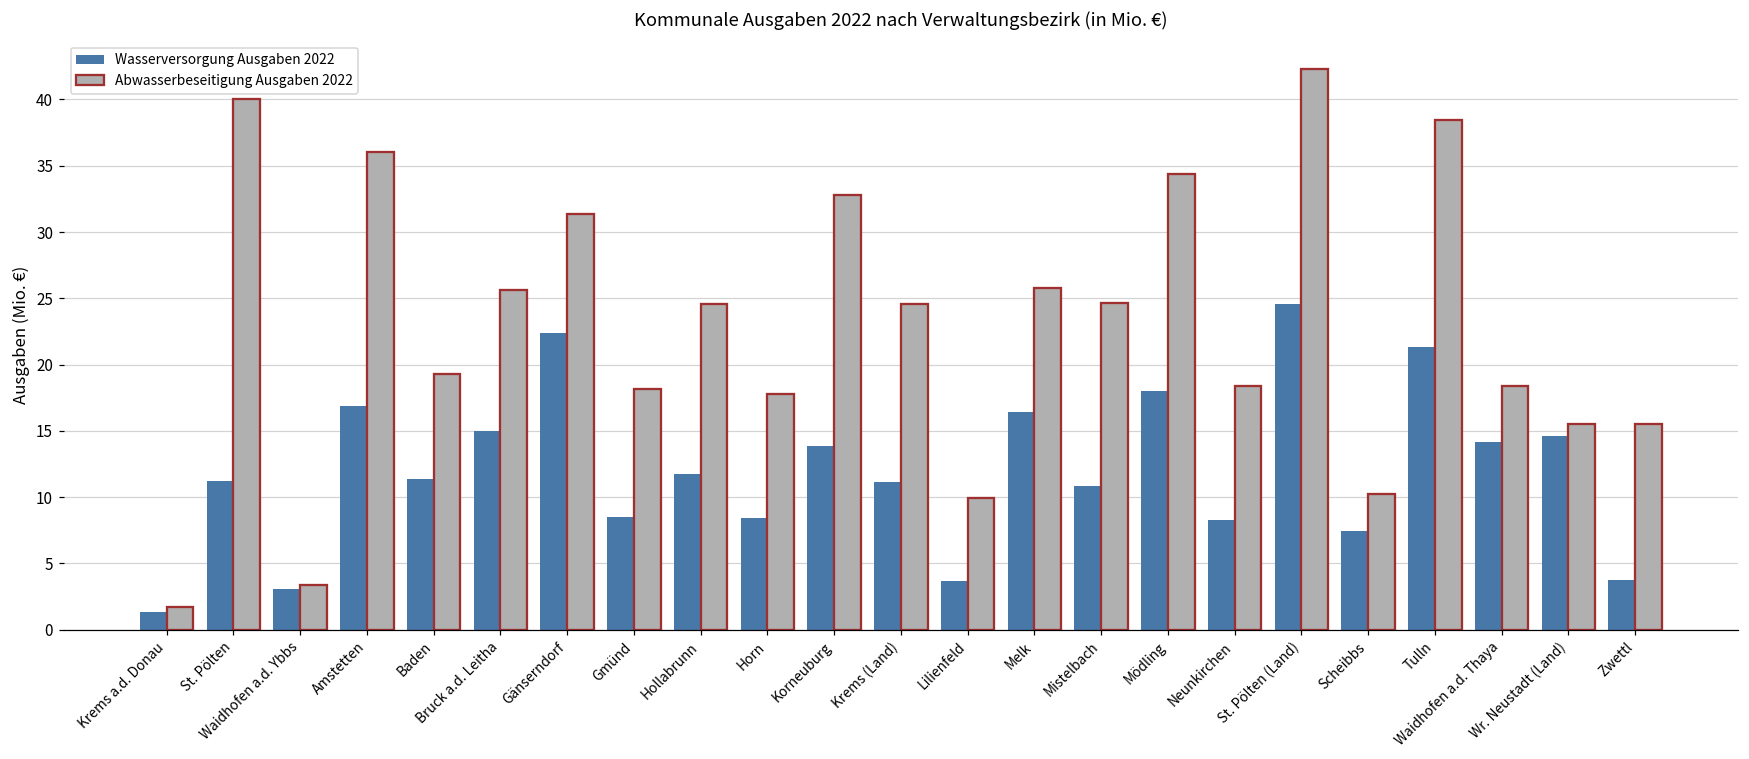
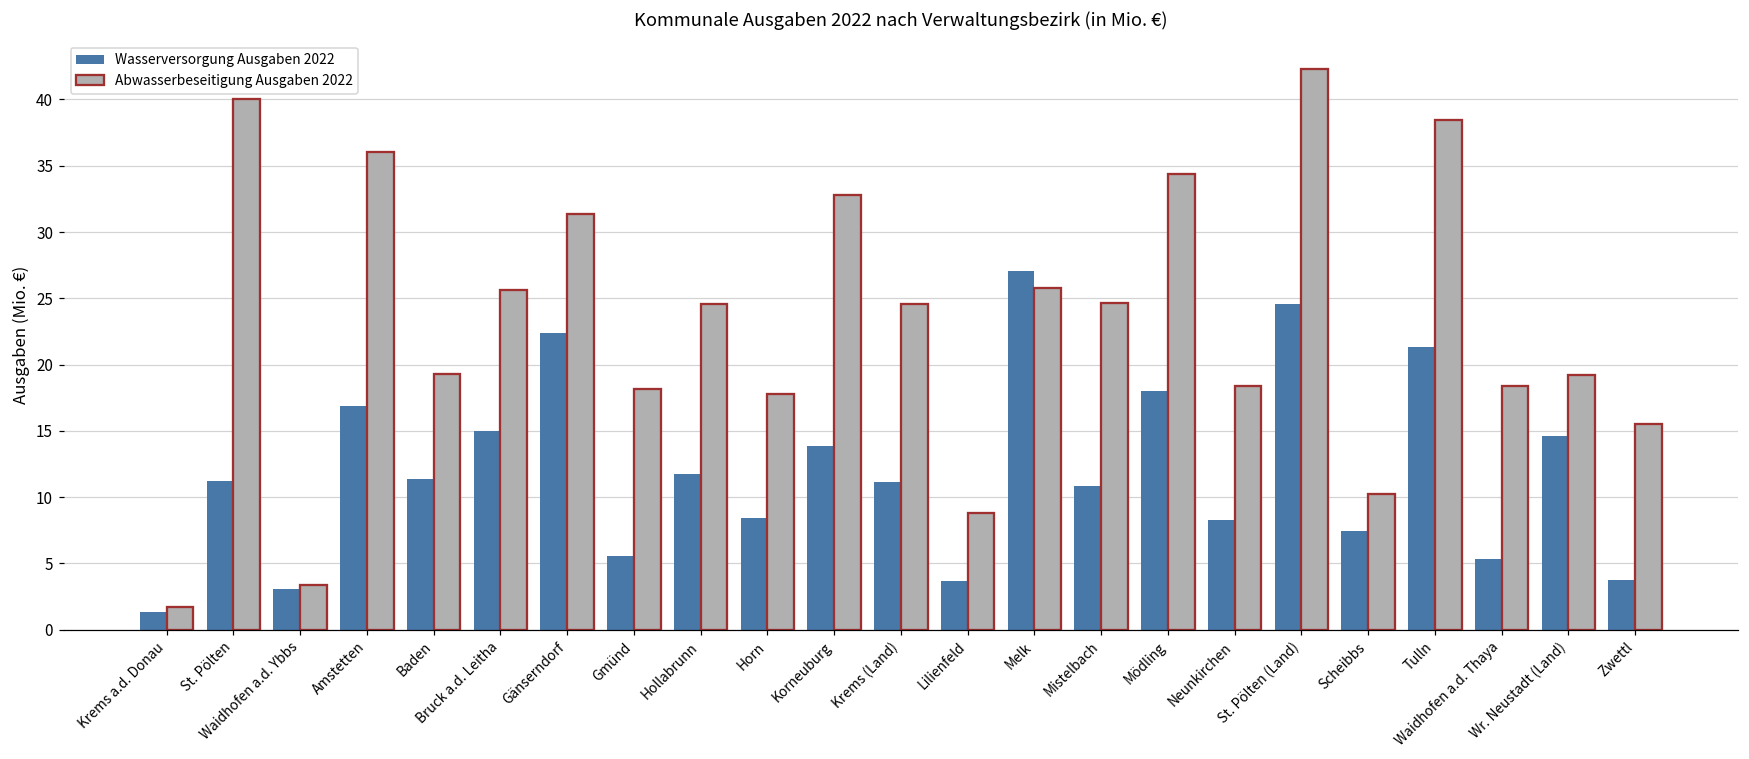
  {
    "Wasserversorgung Ausgaben 2022": {
      "Krems a.d. Donau": 1.3,
      "St. Pölten": 11.2,
      "Waidhofen a.d. Ybbs": 3.0,
      "Amstetten": 16.9,
      "Baden": 11.3,
      "Bruck a.d. Leitha": 15.0,
      "Gänserndorf": 22.4,
-     "Gmünd": 8.5,
+     "Gmünd": 5.5,
      "Hollabrunn": 11.8,
      "Horn": 8.4,
      "Korneuburg": 13.9,
      "Krems (Land)": 11.1,
      "Lilienfeld": 3.7,
-     "Melk": 16.4,
+     "Melk": 27.1,
      "Mistelbach": 10.8,
      "Mödling": 18.0,
      "Neunkirchen": 8.2,
      "St. Pölten (Land)": 24.6,
      "Scheibbs": 7.5,
      "Tulln": 21.4,
-     "Waidhofen a.d. Thaya": 14.2,
+     "Waidhofen a.d. Thaya": 5.3,
      "Wr. Neustadt (Land)": 14.6,
      "Zwettl": 3.7
    },
    "Abwasserbeseitigung Ausgaben 2022": {
      "Krems a.d. Donau": 1.7,
      "St. Pölten": 40.0,
      "Waidhofen a.d. Ybbs": 3.4,
      "Amstetten": 36.0,
      "Baden": 19.3,
      "Bruck a.d. Leitha": 25.6,
      "Gänserndorf": 31.4,
      "Gmünd": 18.1,
      "Hollabrunn": 24.6,
      "Horn": 17.8,
      "Korneuburg": 32.8,
      "Krems (Land)": 24.5,
-     "Lilienfeld": 10.0,
+     "Lilienfeld": 8.8,
      "Melk": 25.7,
      "Mistelbach": 24.6,
      "Mödling": 34.4,
      "Neunkirchen": 18.4,
      "St. Pölten (Land)": 42.3,
      "Scheibbs": 10.3,
      "Tulln": 38.4,
      "Waidhofen a.d. Thaya": 18.4,
-     "Wr. Neustadt (Land)": 15.5,
+     "Wr. Neustadt (Land)": 19.2,
      "Zwettl": 15.5
    }
  }
